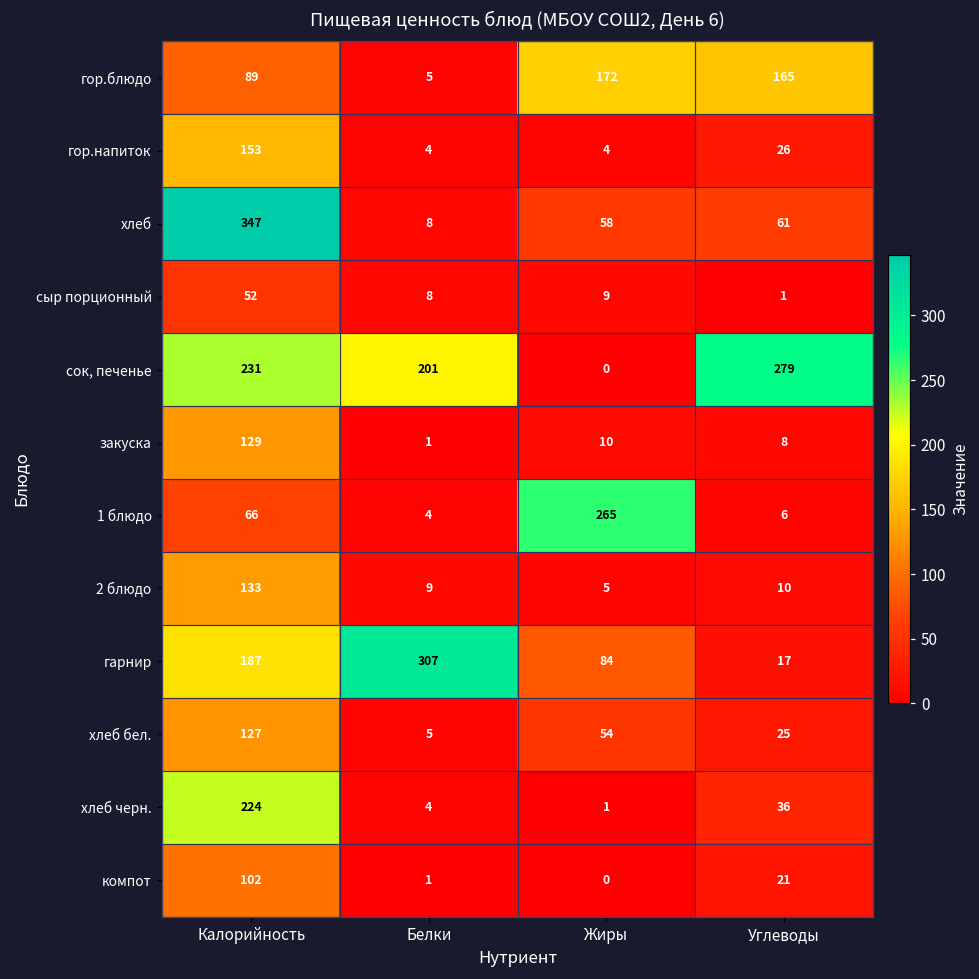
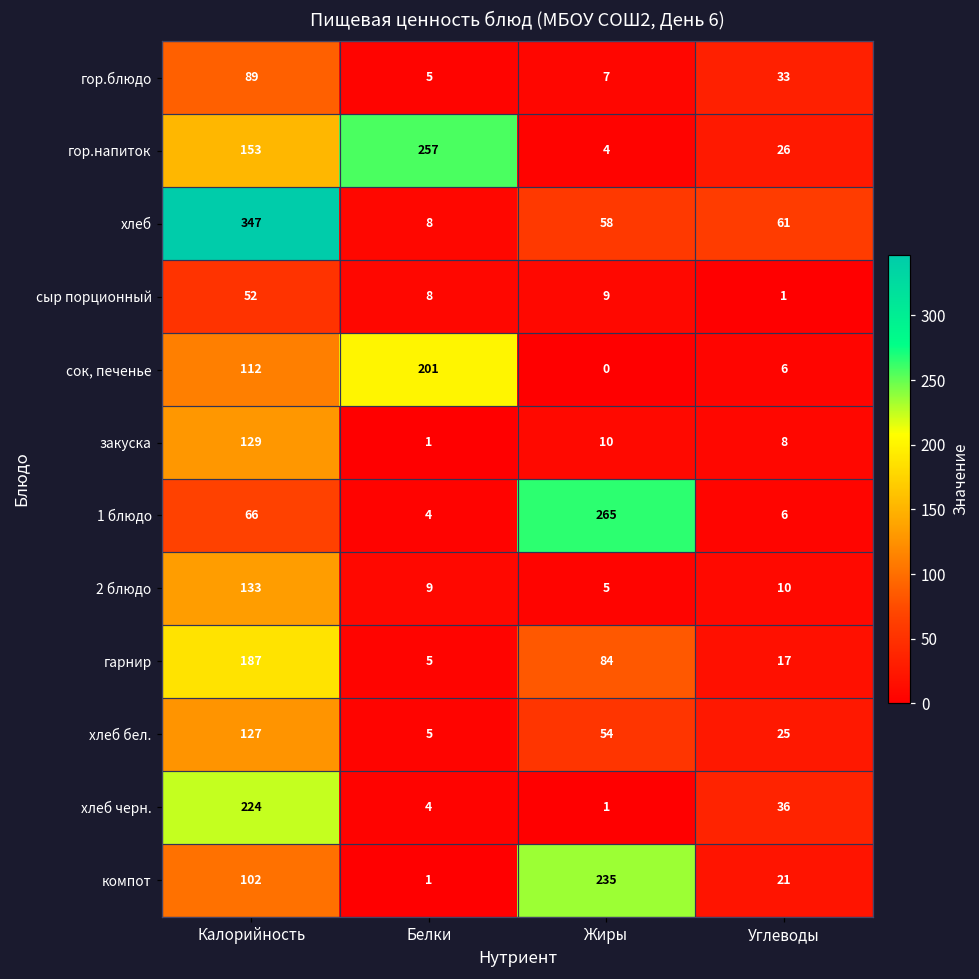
  {
    "гор.блюдо": {
      "Калорийность": 89,
      "Белки": 5,
-     "Жиры": 172,
-     "Углеводы": 165
+     "Жиры": 7,
+     "Углеводы": 33
    },
    "гор.напиток": {
      "Калорийность": 153,
-     "Белки": 4,
+     "Белки": 257,
      "Жиры": 4,
      "Углеводы": 26
    },
    "хлеб": {
      "Калорийность": 347,
      "Белки": 8,
      "Жиры": 58,
      "Углеводы": 61
    },
    "сыр порционный": {
      "Калорийность": 52,
      "Белки": 8,
      "Жиры": 9,
      "Углеводы": 1
    },
    "сок, печенье": {
-     "Калорийность": 231,
+     "Калорийность": 112,
      "Белки": 201,
      "Жиры": 0,
-     "Углеводы": 279
+     "Углеводы": 6
    },
    "закуска": {
      "Калорийность": 129,
      "Белки": 1,
      "Жиры": 10,
      "Углеводы": 8
    },
    "1 блюдо": {
      "Калорийность": 66,
      "Белки": 4,
      "Жиры": 265,
      "Углеводы": 6
    },
    "2 блюдо": {
      "Калорийность": 133,
      "Белки": 9,
      "Жиры": 5,
      "Углеводы": 10
    },
    "гарнир": {
      "Калорийность": 187,
-     "Белки": 307,
+     "Белки": 5,
      "Жиры": 84,
      "Углеводы": 17
    },
    "хлеб бел.": {
      "Калорийность": 127,
      "Белки": 5,
      "Жиры": 54,
      "Углеводы": 25
    },
    "хлеб черн.": {
      "Калорийность": 224,
      "Белки": 4,
      "Жиры": 1,
      "Углеводы": 36
    },
    "компот": {
      "Калорийность": 102,
      "Белки": 1,
-     "Жиры": 0,
+     "Жиры": 235,
      "Углеводы": 21
    }
  }
